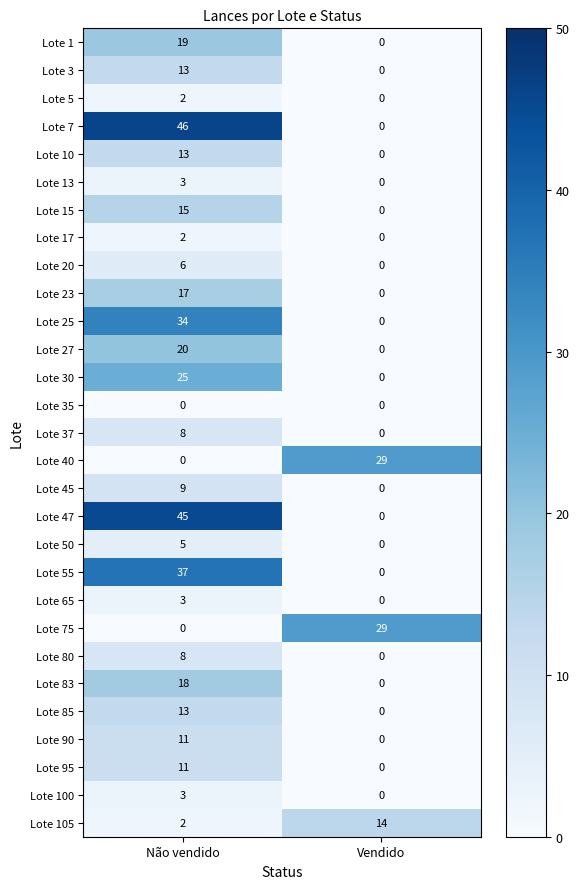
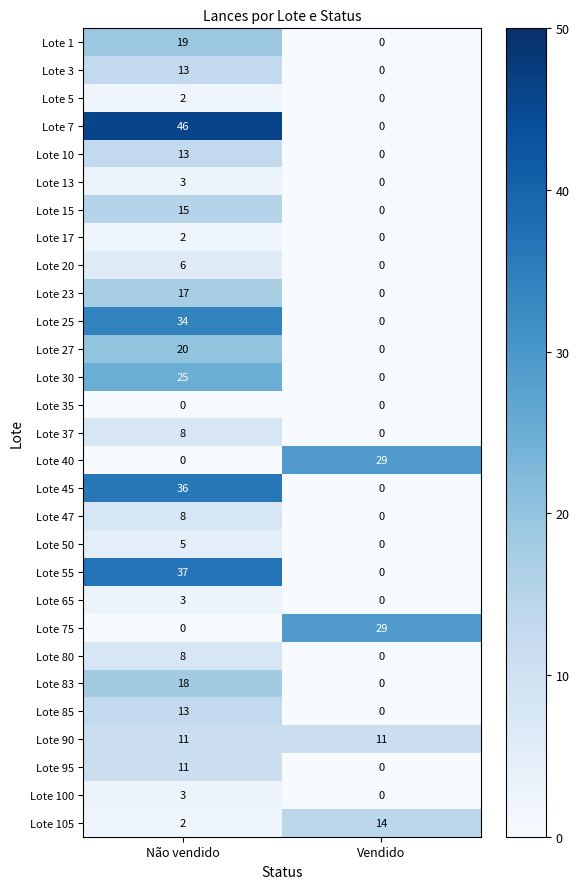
  {
    "Lote 1": {
      "Não vendido": 19,
      "Vendido": 0
    },
    "Lote 3": {
      "Não vendido": 13,
      "Vendido": 0
    },
    "Lote 5": {
      "Não vendido": 2,
      "Vendido": 0
    },
    "Lote 7": {
      "Não vendido": 46,
      "Vendido": 0
    },
    "Lote 10": {
      "Não vendido": 13,
      "Vendido": 0
    },
    "Lote 13": {
      "Não vendido": 3,
      "Vendido": 0
    },
    "Lote 15": {
      "Não vendido": 15,
      "Vendido": 0
    },
    "Lote 17": {
      "Não vendido": 2,
      "Vendido": 0
    },
    "Lote 20": {
      "Não vendido": 6,
      "Vendido": 0
    },
    "Lote 23": {
      "Não vendido": 17,
      "Vendido": 0
    },
    "Lote 25": {
      "Não vendido": 34,
      "Vendido": 0
    },
    "Lote 27": {
      "Não vendido": 20,
      "Vendido": 0
    },
    "Lote 30": {
      "Não vendido": 25,
      "Vendido": 0
    },
    "Lote 35": {
      "Não vendido": 0,
      "Vendido": 0
    },
    "Lote 37": {
      "Não vendido": 8,
      "Vendido": 0
    },
    "Lote 40": {
      "Não vendido": 0,
      "Vendido": 29
    },
    "Lote 45": {
-     "Não vendido": 9,
+     "Não vendido": 36,
      "Vendido": 0
    },
    "Lote 47": {
-     "Não vendido": 45,
+     "Não vendido": 8,
      "Vendido": 0
    },
    "Lote 50": {
      "Não vendido": 5,
      "Vendido": 0
    },
    "Lote 55": {
      "Não vendido": 37,
      "Vendido": 0
    },
    "Lote 65": {
      "Não vendido": 3,
      "Vendido": 0
    },
    "Lote 75": {
      "Não vendido": 0,
      "Vendido": 29
    },
    "Lote 80": {
      "Não vendido": 8,
      "Vendido": 0
    },
    "Lote 83": {
      "Não vendido": 18,
      "Vendido": 0
    },
    "Lote 85": {
      "Não vendido": 13,
      "Vendido": 0
    },
    "Lote 90": {
      "Não vendido": 11,
-     "Vendido": 0
+     "Vendido": 11
    },
    "Lote 95": {
      "Não vendido": 11,
      "Vendido": 0
    },
    "Lote 100": {
      "Não vendido": 3,
      "Vendido": 0
    },
    "Lote 105": {
      "Não vendido": 2,
      "Vendido": 14
    }
  }
